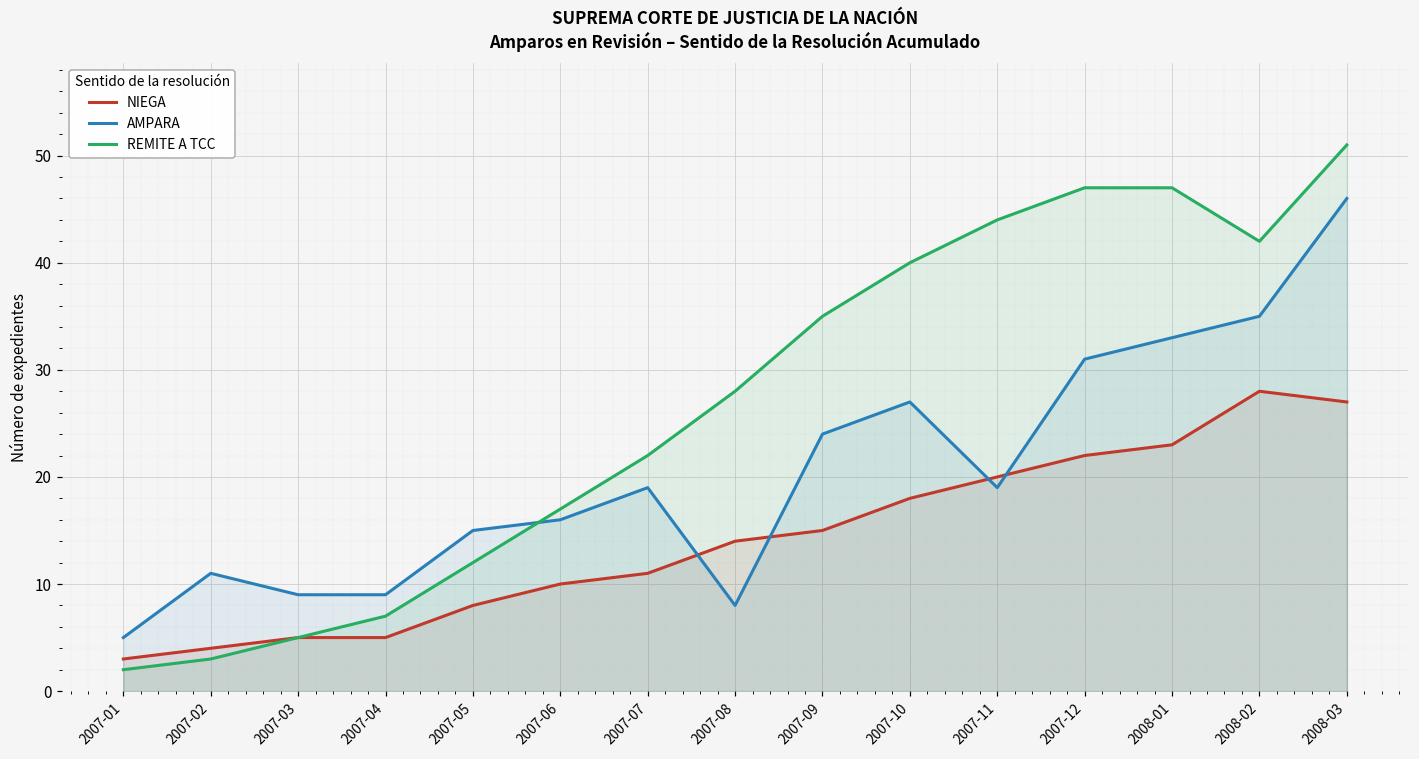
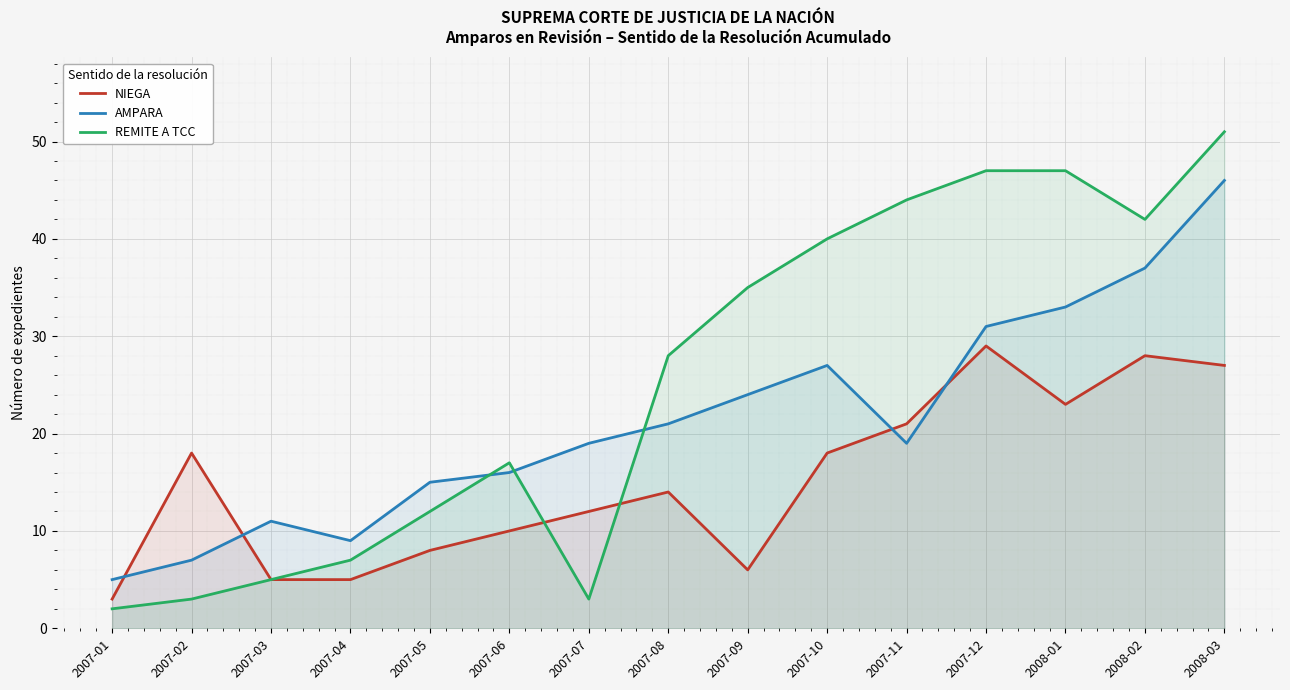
  {
    "NIEGA": {
      "2007-01": 3,
-     "2007-02": 4,
+     "2007-02": 18,
      "2007-04": 5,
      "2007-05": 8,
      "2007-06": 10,
-     "2007-07": 11,
+     "2007-07": 12,
      "2007-08": 14,
-     "2007-09": 15,
+     "2007-09": 6,
      "2007-10": 18,
-     "2007-11": 20,
-     "2007-12": 22,
+     "2007-11": 21,
+     "2007-12": 29,
      "2008-01": 23,
      "2008-02": 28,
      "2008-03": 27
    },
    "AMPARA": {
      "2007-01": 5,
-     "2007-02": 11,
-     "2007-03": 9,
+     "2007-02": 7,
+     "2007-03": 11,
      "2007-04": 9,
      "2007-05": 15,
      "2007-06": 16,
      "2007-07": 19,
-     "2007-08": 8,
+     "2007-08": 21,
      "2007-09": 24,
      "2007-10": 27,
      "2007-11": 19,
      "2007-12": 31,
      "2008-01": 33,
-     "2008-02": 35,
+     "2008-02": 37,
      "2008-03": 46
    },
    "REMITE A TCC": {
      "2007-01": 2,
      "2007-02": 3,
      "2007-04": 7,
      "2007-05": 12,
      "2007-06": 17,
-     "2007-07": 22,
+     "2007-07": 3,
      "2007-08": 28,
      "2007-09": 35,
      "2007-10": 40,
      "2007-11": 44,
      "2007-12": 47,
      "2008-01": 47,
      "2008-02": 42,
      "2008-03": 51
    }
  }
